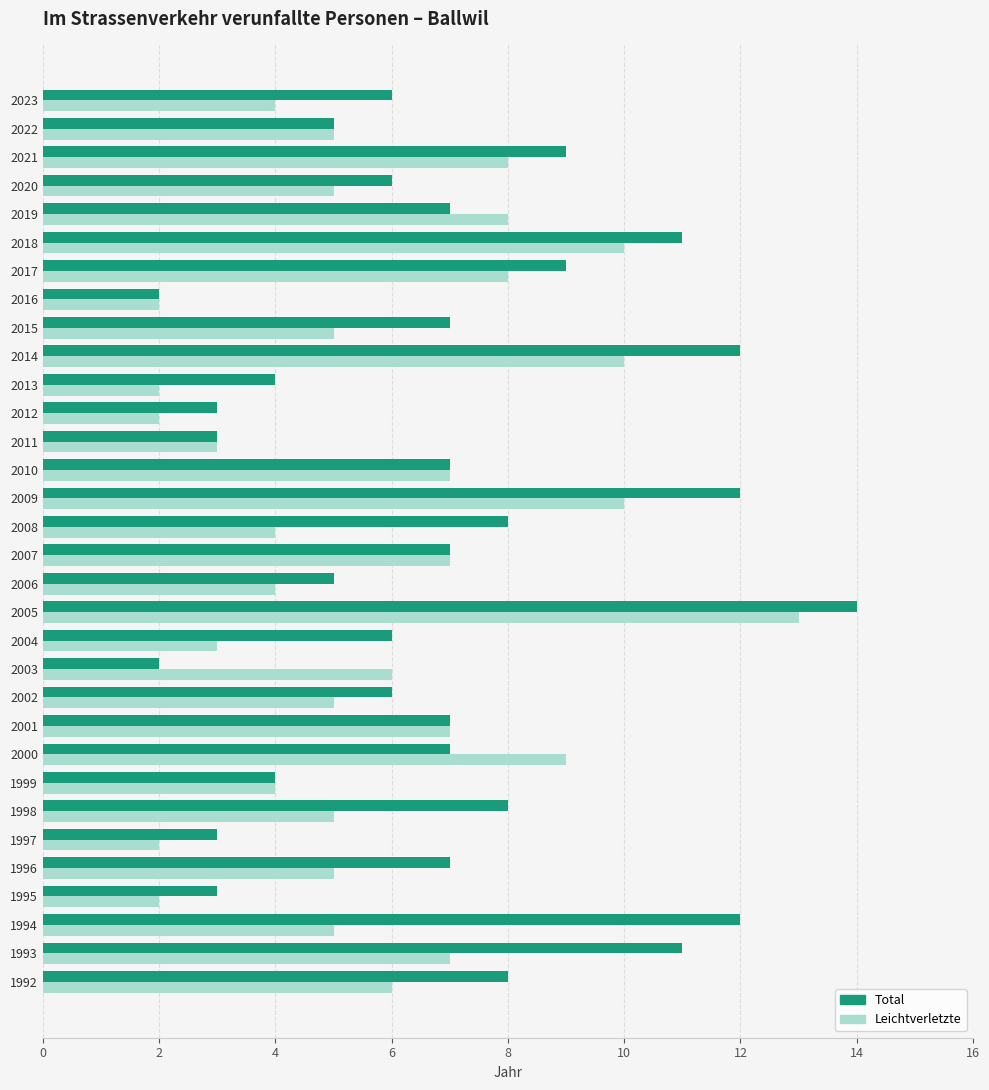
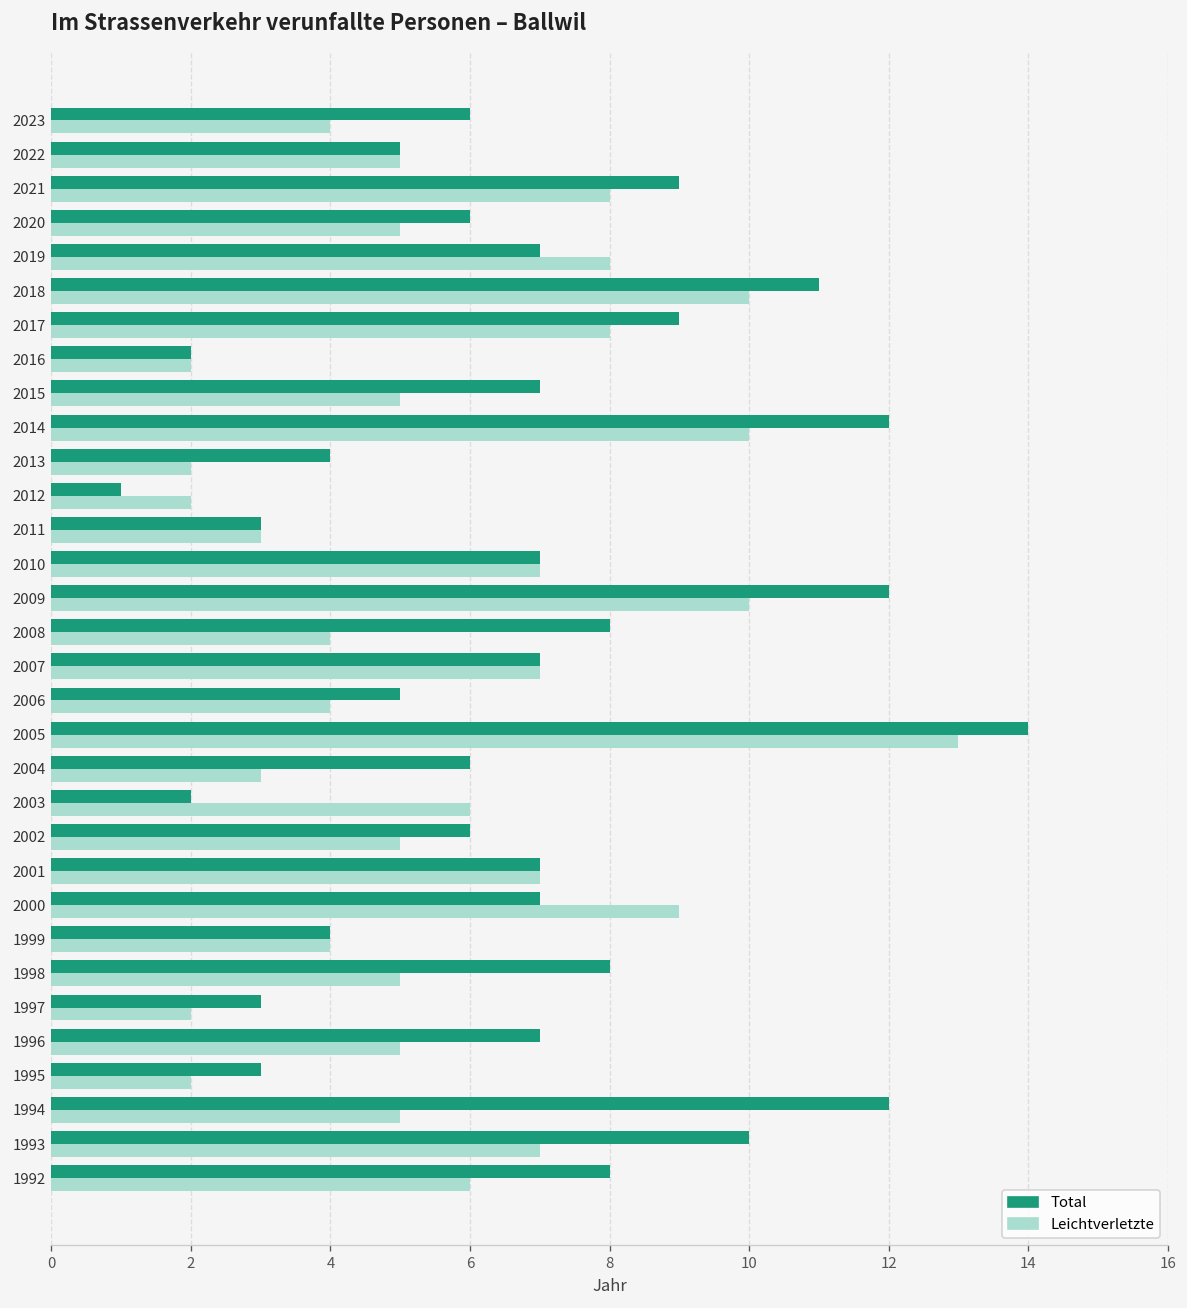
  {
    "Total": {
      "2023": 6,
      "2022": 5,
      "2021": 9,
      "2020": 6,
      "2019": 7,
      "2018": 11,
      "2017": 9,
      "2016": 2,
      "2015": 7,
      "2014": 12,
      "2013": 4,
-     "2012": 3,
+     "2012": 1,
      "2011": 3,
      "2010": 7,
      "2009": 12,
      "2008": 8,
      "2007": 7,
      "2006": 5,
      "2005": 14,
      "2004": 6,
      "2003": 2,
      "2002": 6,
      "2001": 7,
      "2000": 7,
      "1999": 4,
      "1998": 8,
      "1997": 3,
      "1996": 7,
      "1995": 3,
      "1994": 12,
-     "1993": 11,
+     "1993": 10,
      "1992": 8
    },
    "Leichtverletzte": {
      "2023": 4,
      "2022": 5,
      "2021": 8,
      "2020": 5,
      "2019": 8,
      "2018": 10,
      "2017": 8,
      "2016": 2,
      "2015": 5,
      "2014": 10,
      "2013": 2,
      "2012": 2,
      "2011": 3,
      "2010": 7,
      "2009": 10,
      "2008": 4,
      "2007": 7,
      "2006": 4,
      "2005": 13,
      "2004": 3,
      "2003": 6,
      "2002": 5,
      "2001": 7,
      "2000": 9,
      "1999": 4,
      "1998": 5,
      "1997": 2,
      "1996": 5,
      "1995": 2,
      "1994": 5,
      "1993": 7,
      "1992": 6
    }
  }
